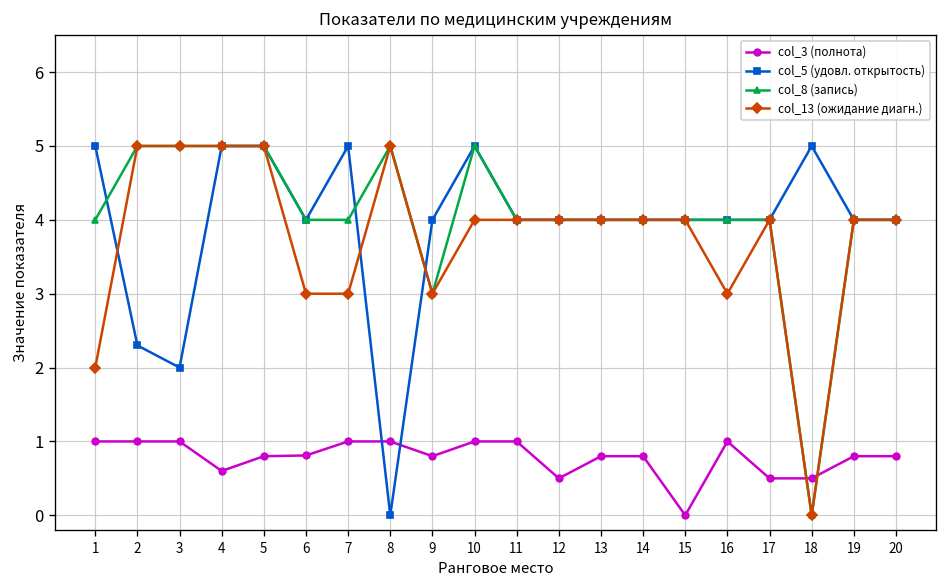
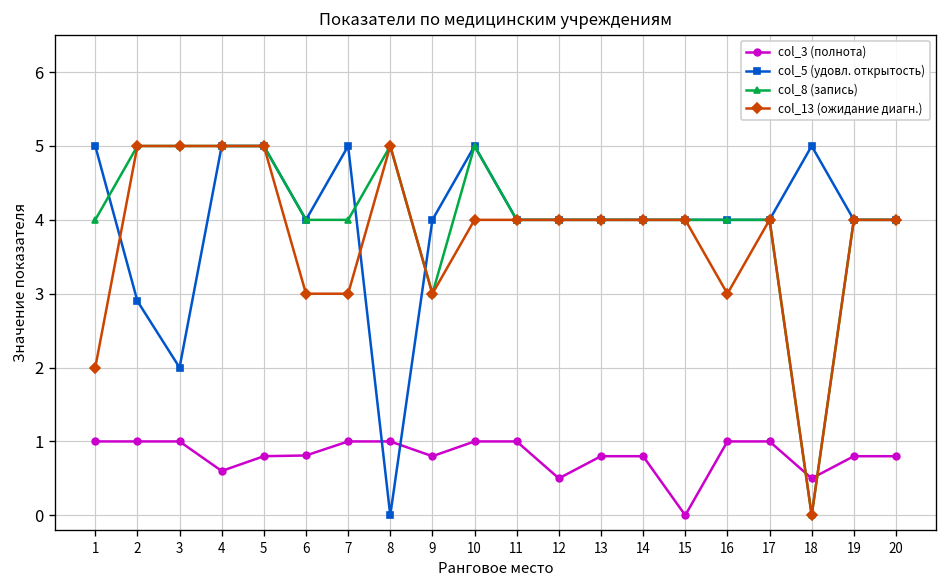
  {
    "col_3 (полнота)": {
      "1": 1.0,
      "2": 1.0,
      "3": 1.0,
      "4": 0.6,
      "5": 0.8,
      "6": 0.8,
      "7": 1.0,
      "8": 1.0,
      "9": 0.8,
      "10": 1.0,
      "11": 1.0,
      "12": 0.5,
      "13": 0.8,
      "14": 0.8,
      "15": 0.0,
      "16": 1.0,
-     "17": 0.5,
+     "17": 1.0,
      "18": 0.5,
      "19": 0.8,
      "20": 0.8
    },
    "col_5 (удовл. открытость)": {
      "1": 5.0,
-     "2": 2.3,
+     "2": 2.9,
      "3": 2.0,
      "7": 5.0,
      "8": 0.0,
      "9": 4.0,
      "18": 5.0
    },
    "col_8 (запись)": {
      "1": 4.0,
      "7": 4.0
    },
    "col_13 (ожидание диагн.)": {
      "1": 2.0,
      "6": 3.0,
      "7": 3.0,
      "10": 4.0,
      "16": 3.0
    }
  }
